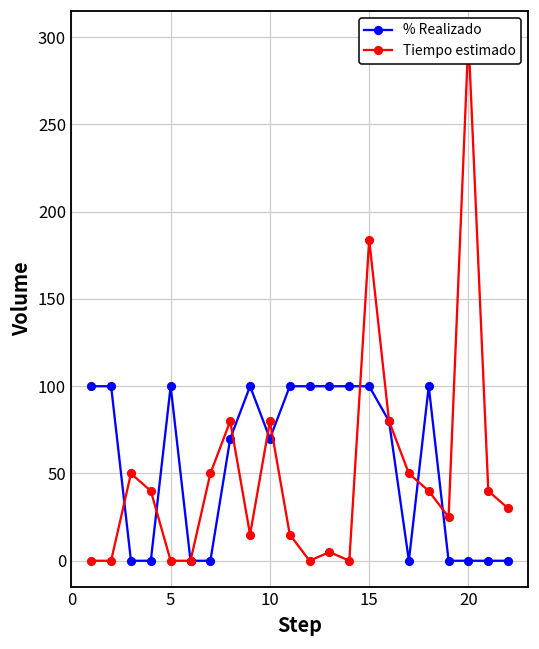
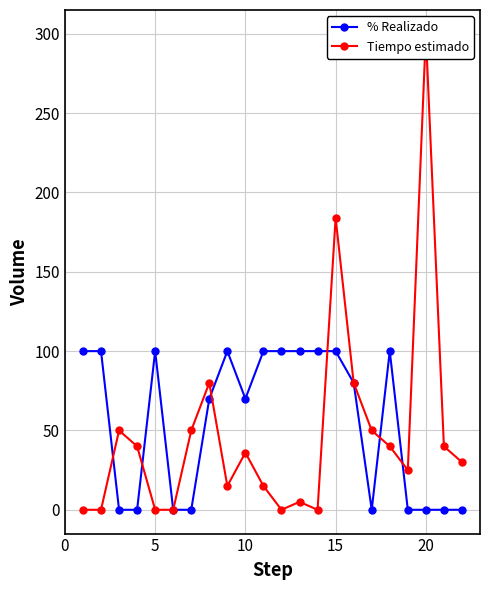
  {
    "% Realizado": {
      "5": 100,
      "10": 70,
      "15": 100,
      "20": 0
    },
    "Tiempo estimado": {
      "5": 0,
-     "10": 80,
+     "10": 36,
      "15": 184
    }
  }
